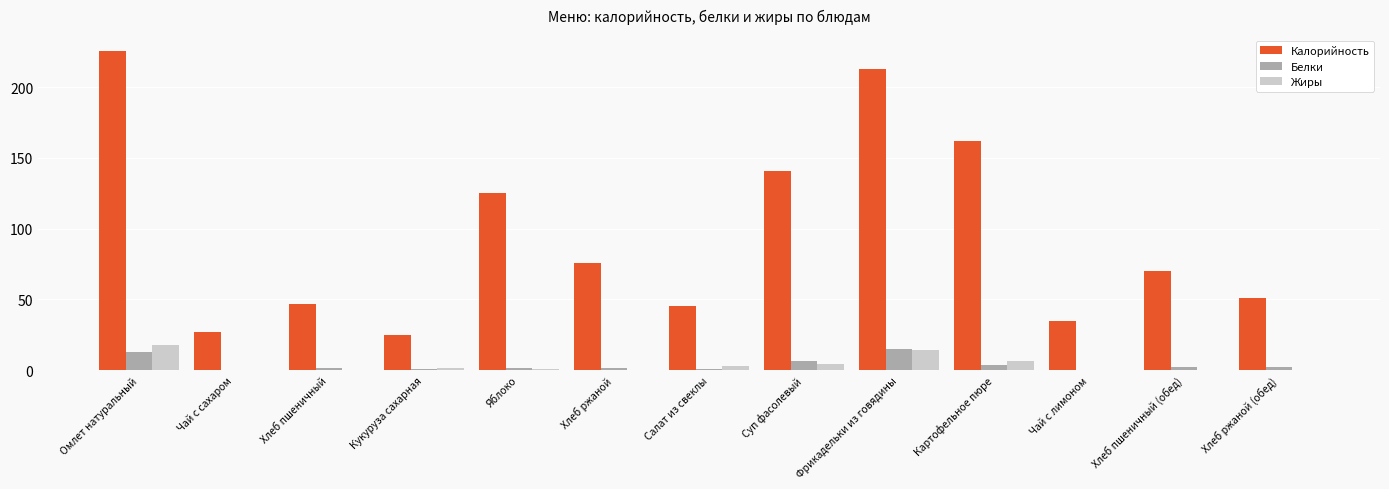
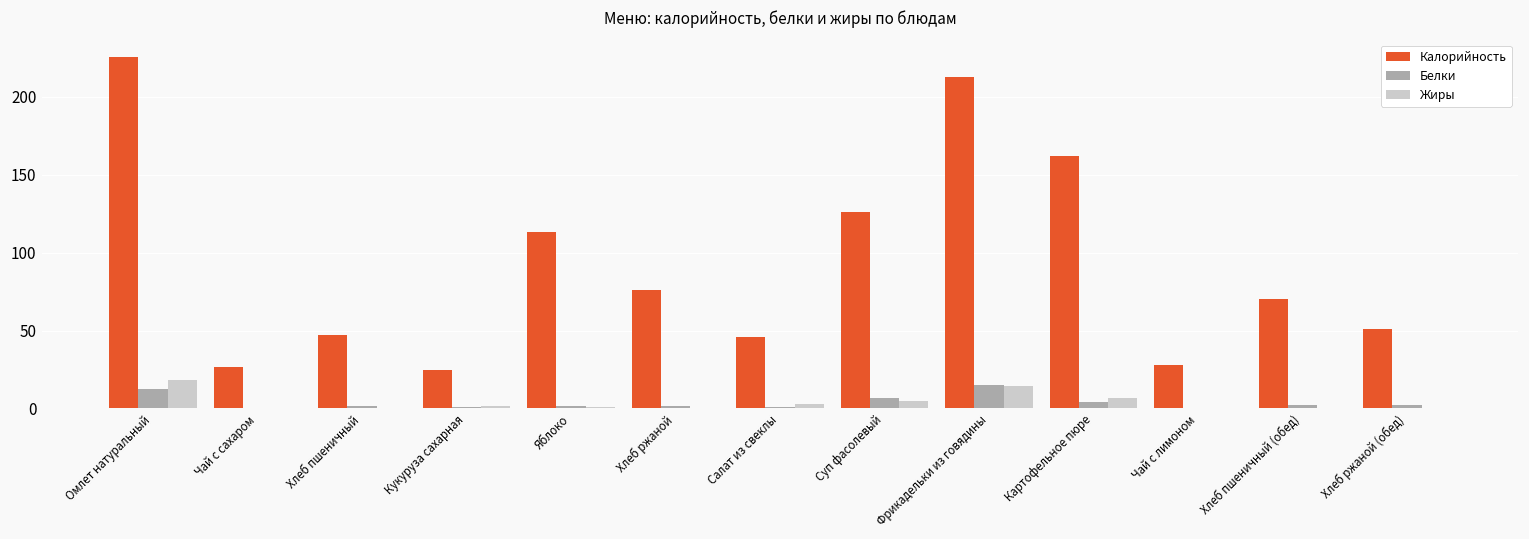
  {
    "Калорийность": {
      "Омлет натуральный": 226,
      "Чай с сахаром": 27,
      "Хлеб пшеничный": 47,
      "Кукуруза сахарная": 25,
-     "Яблоко": 126,
+     "Яблоко": 113,
      "Хлеб ржаной": 76,
      "Салат из свеклы": 46,
-     "Суп фасолевый": 141,
+     "Суп фасолевый": 126,
      "Фрикадельки из говядины": 213,
      "Картофельное пюре": 162,
-     "Чай с лимоном": 35,
+     "Чай с лимоном": 28,
      "Хлеб пшеничный (обед)": 70,
      "Хлеб ржаной (обед)": 51
    }
  }
